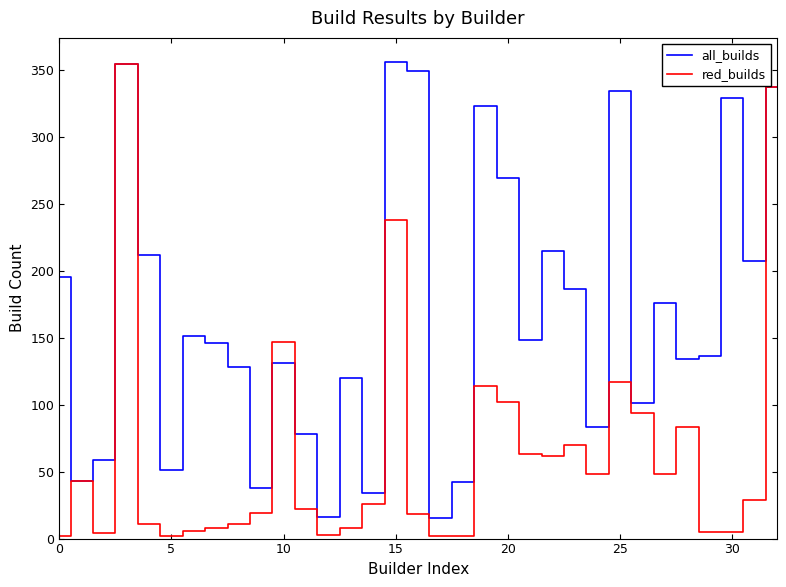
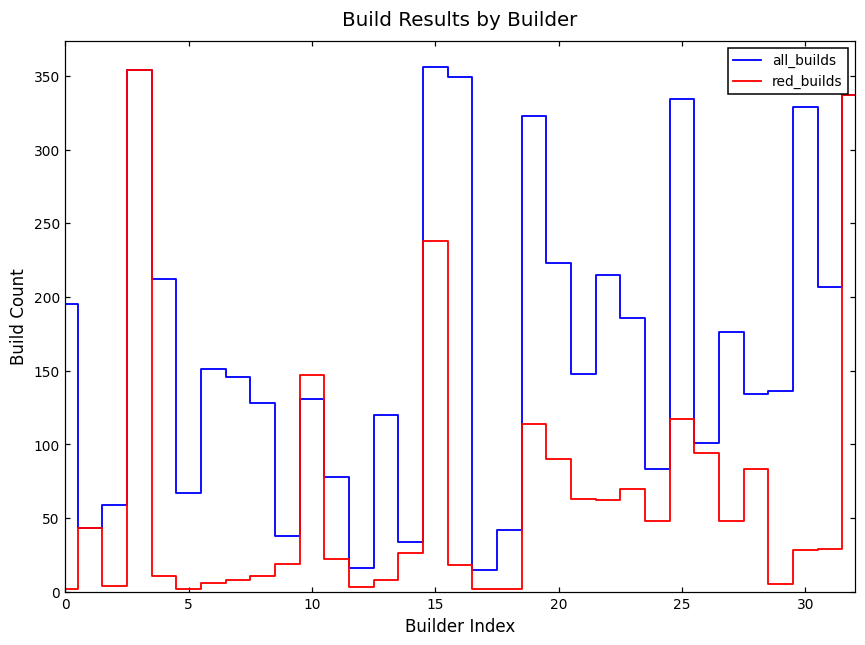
  {
    "all_builds": {
      "0": 195,
-     "5": 51,
+     "5": 67,
      "10": 131,
      "15": 356,
-     "20": 269,
+     "20": 223,
      "25": 334,
      "30": 329
    },
    "red_builds": {
      "0": 2,
      "5": 2,
      "10": 147,
      "15": 238,
-     "20": 102,
+     "20": 90,
      "25": 117,
-     "30": 5
+     "30": 28
    }
  }
